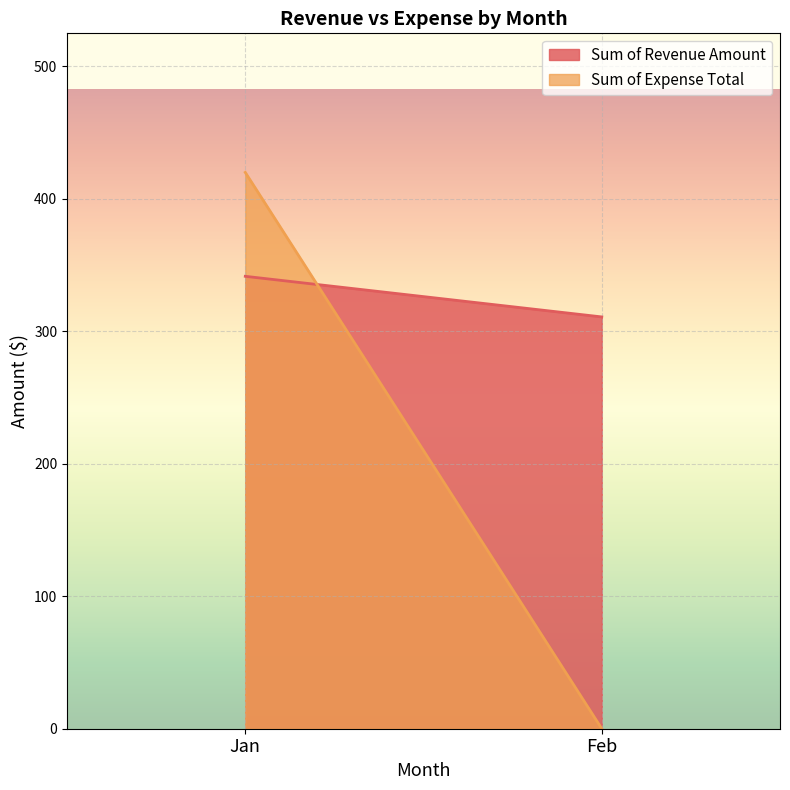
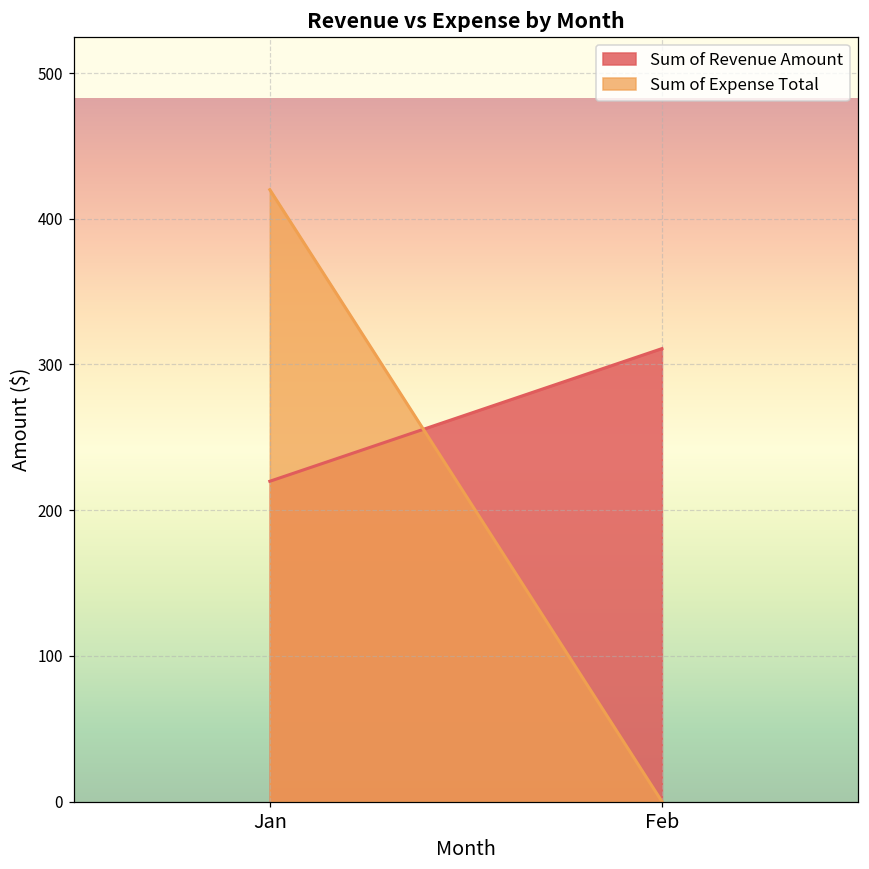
  {
    "Sum of Revenue Amount": {
-     "Jan": 342,
+     "Jan": 220,
      "Feb": 311
    },
    "Sum of Expense Total": {
      "Jan": 420,
      "Feb": 0
    }
  }
